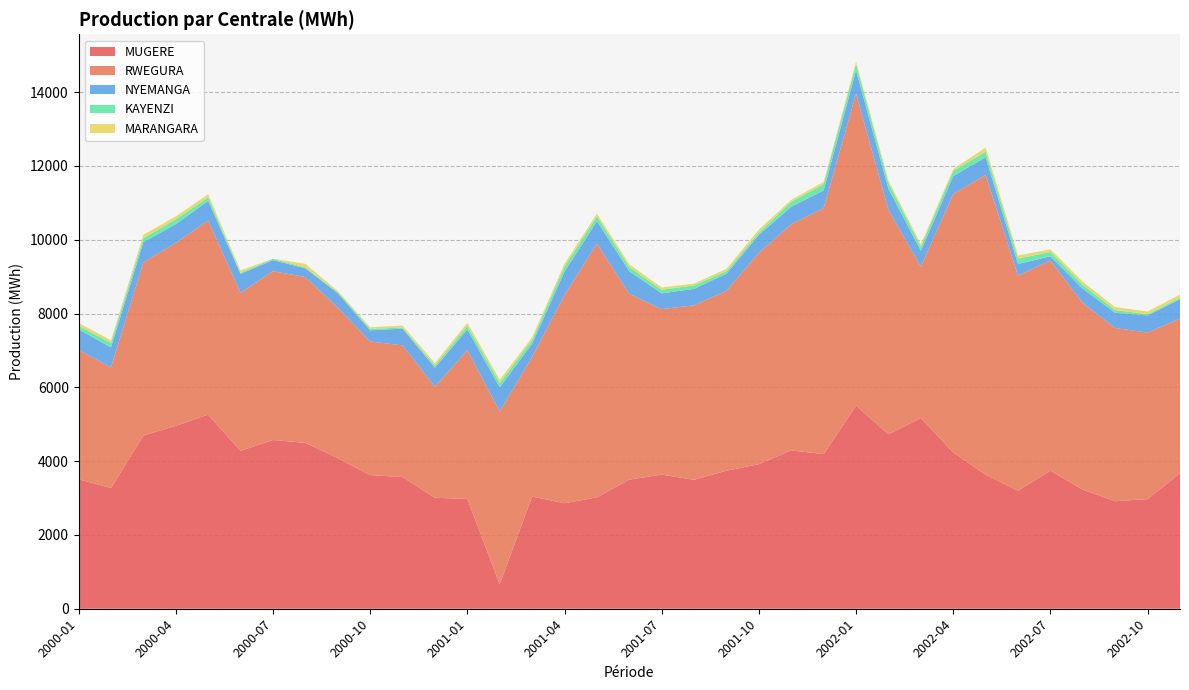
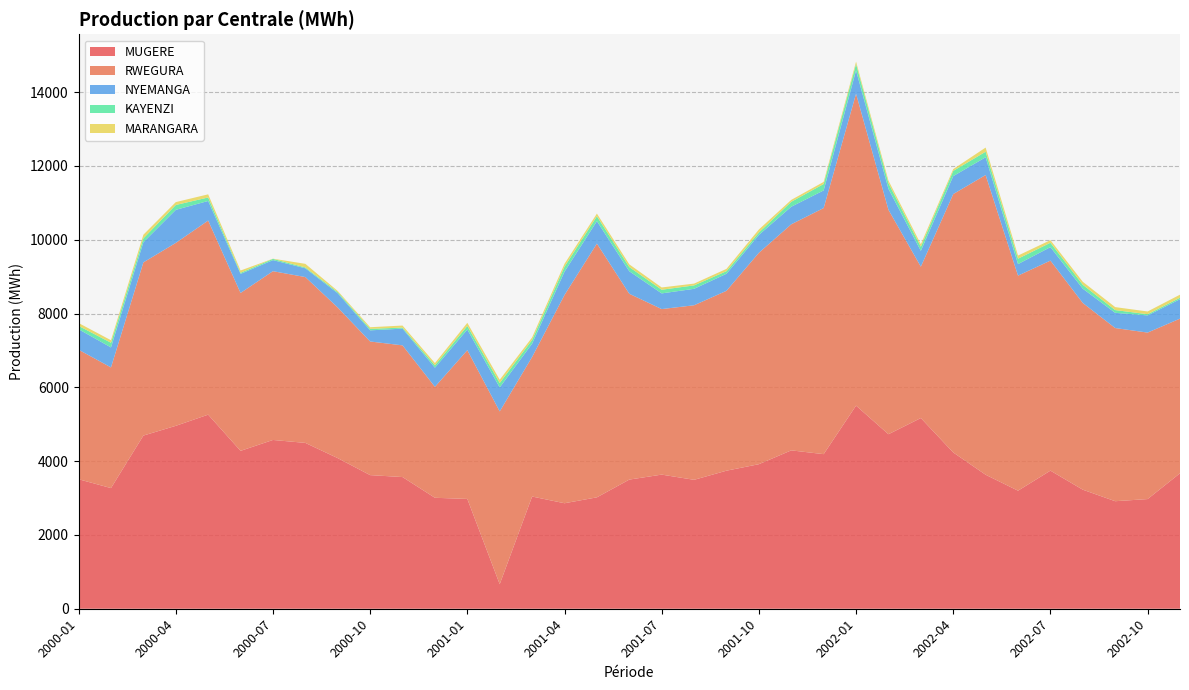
  {
    "NYEMANGA": {
      "2000-01": 600,
-     "2000-04": 500,
+     "2000-04": 900,
      "2001-01": 600,
      "2001-04": 600,
      "2001-07": 400,
      "2002-01": 600,
      "2002-04": 500,
-     "2002-07": 100
+     "2002-07": 400
    },
    "KAYENZI": {
      "2000-01": 100,
      "2000-04": 100,
      "2001-01": 100,
      "2001-04": 100,
      "2002-07": 100
    },
    "MARANGARA": {
      "2000-01": 100,
      "2000-04": 100,
      "2001-01": 100,
      "2001-04": 100,
      "2001-10": 100,
      "2002-07": 100,
      "2002-10": 100
    }
  }
